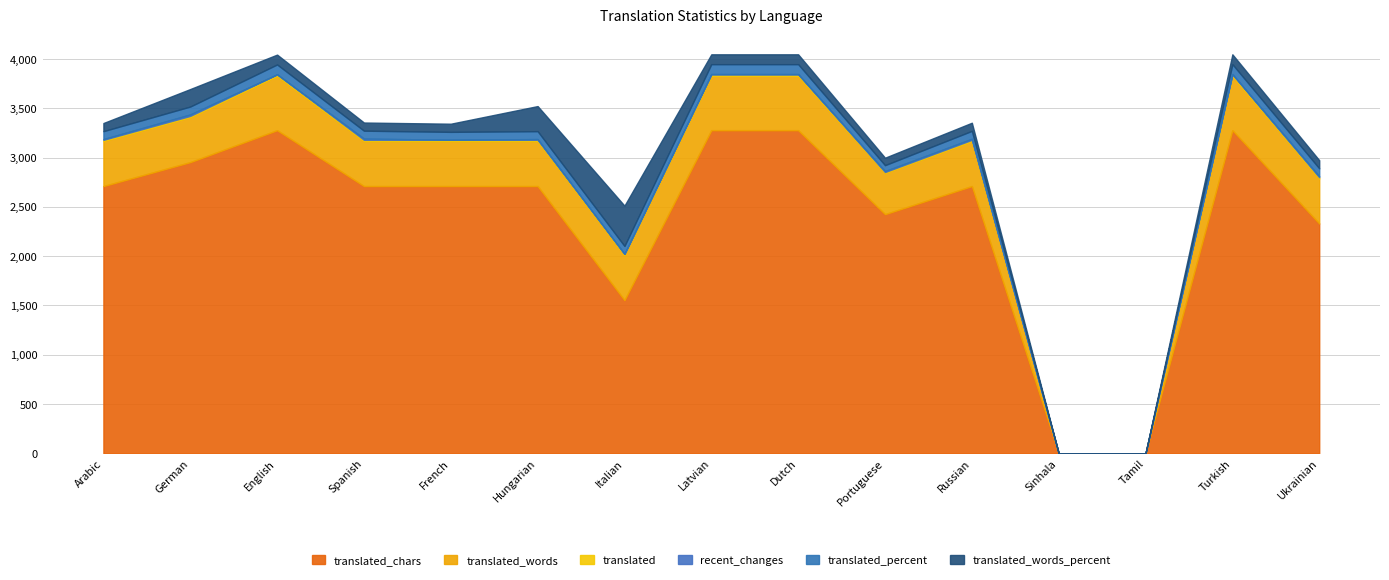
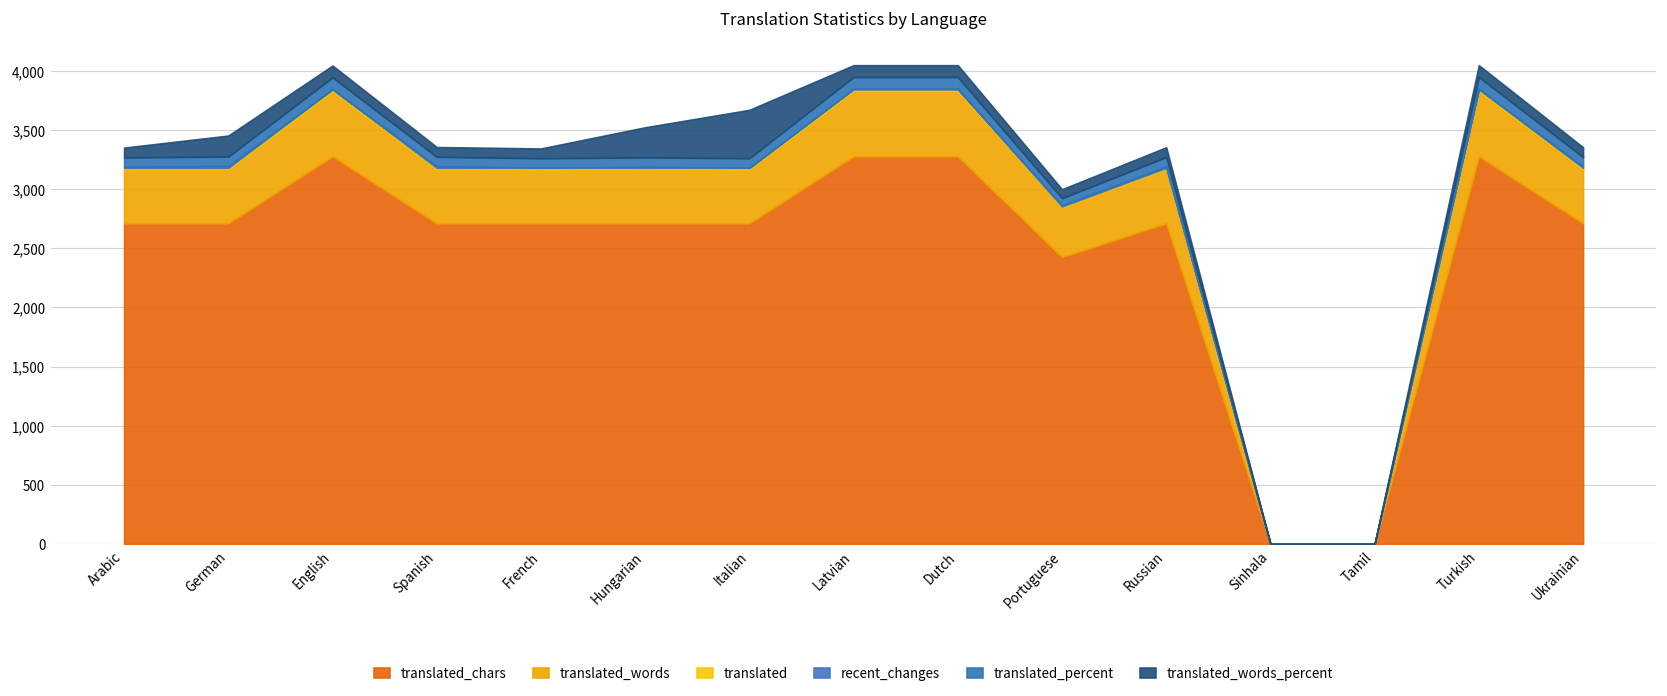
  {
    "translated_chars": {
      "Arabic": "2,700",
-     "German": "3,000",
+     "German": "2,700",
      "English": "3,300",
      "Spanish": "2,700",
      "French": "2,700",
      "Hungarian": "2,700",
-     "Italian": "1,600",
+     "Italian": "2,700",
      "Latvian": "3,300",
      "Dutch": "3,300",
      "Portuguese": "2,400",
      "Russian": "2,700",
      "Turkish": "3,300",
-     "Ukrainian": "2,300"
+     "Ukrainian": "2,700"
    },
    "translated_words_percent": {
      "Arabic": "100",
      "German": "200",
      "English": "100",
      "Spanish": "100",
      "French": "100",
      "Hungarian": "300",
      "Italian": "400",
      "Latvian": "100",
      "Dutch": "100",
      "Portuguese": "100",
      "Russian": "100",
      "Turkish": "100",
      "Ukrainian": "100"
    }
  }
